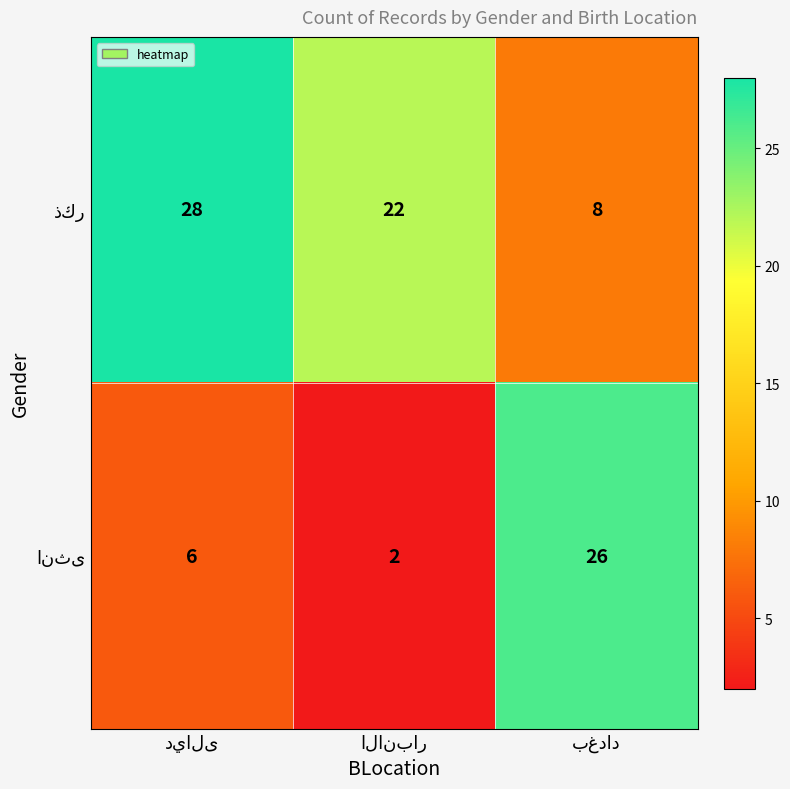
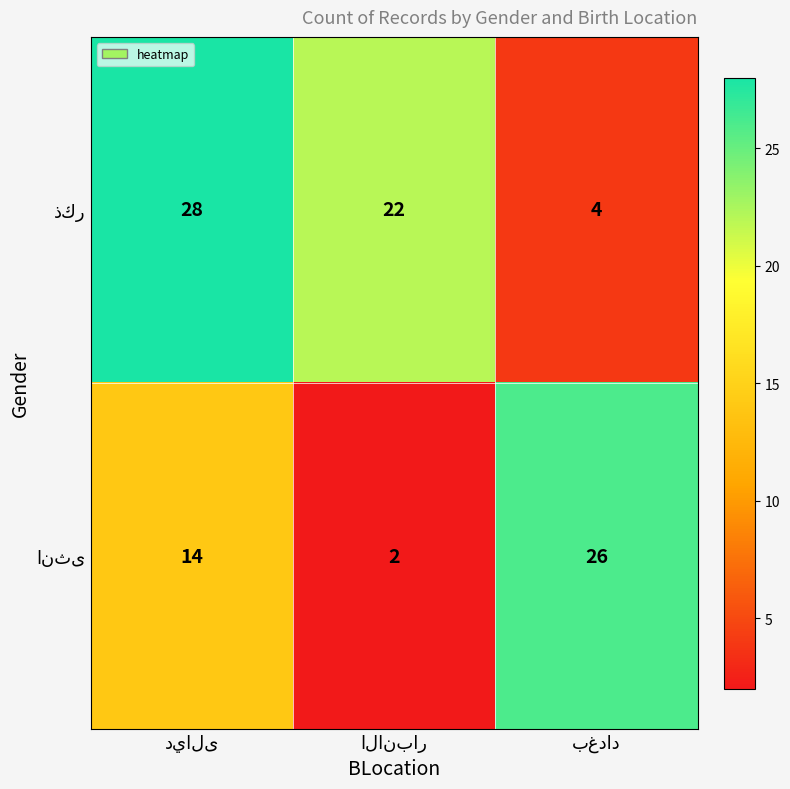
  {
    "ذكر": {
      "ديالى": 28,
      "الانبار": 22,
-     "بغداد": 8
+     "بغداد": 4
    },
    "انثى": {
-     "ديالى": 6,
+     "ديالى": 14,
      "الانبار": 2,
      "بغداد": 26
    }
  }
